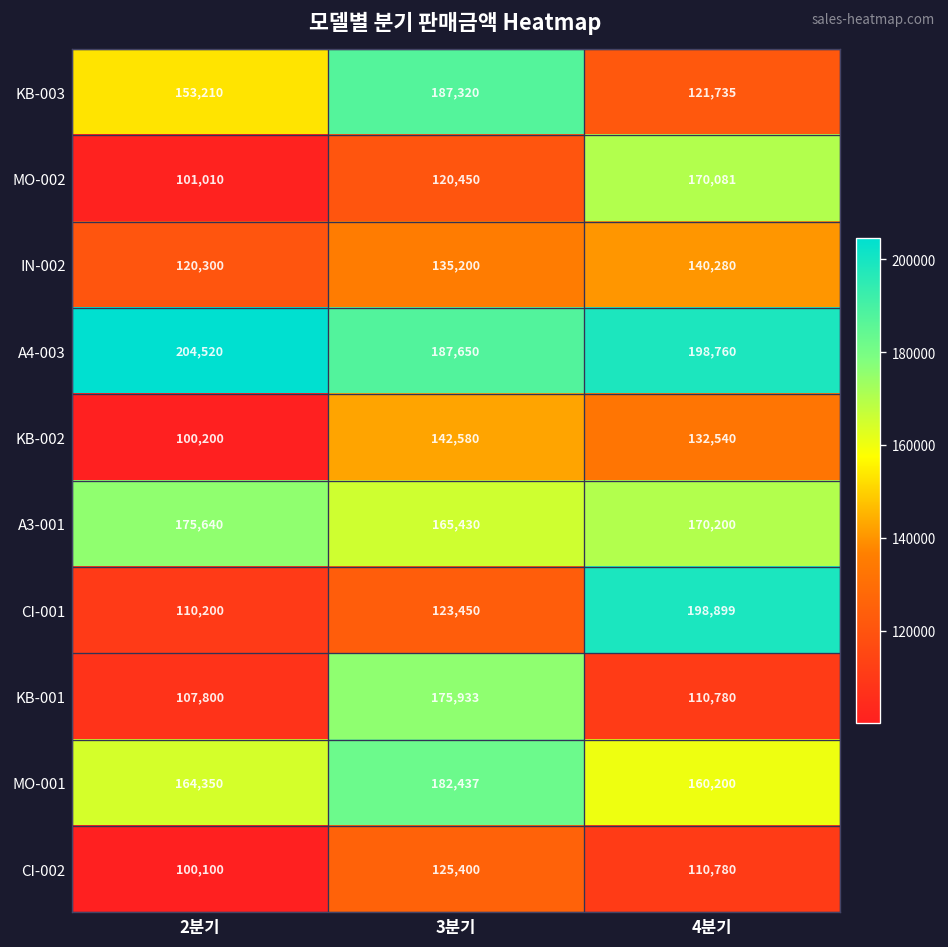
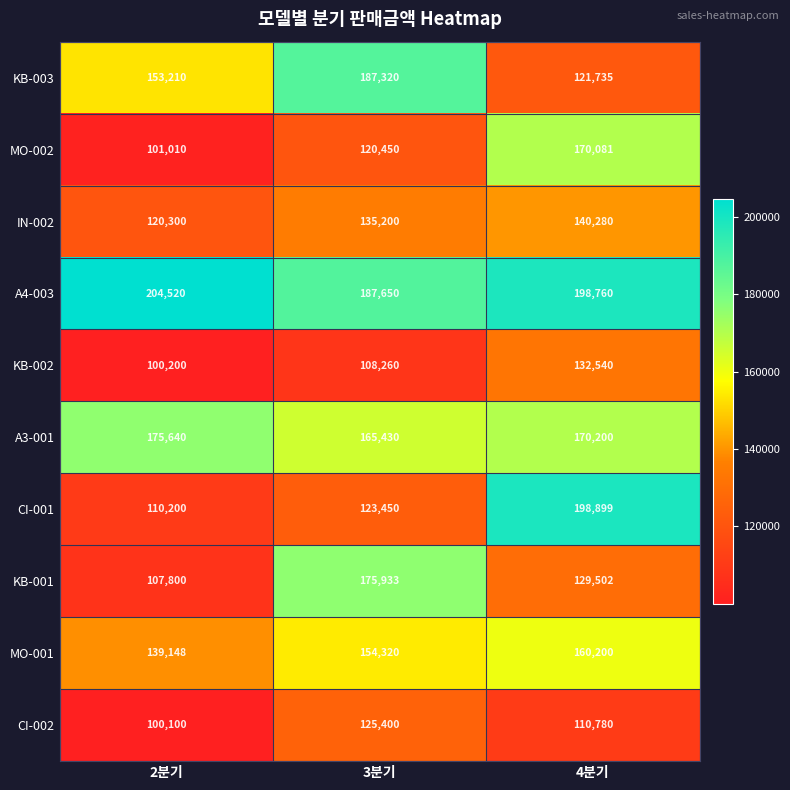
  {
    "KB-003": {
      "2분기": "153,210",
      "3분기": "187,320",
      "4분기": "121,735"
    },
    "MO-002": {
      "2분기": "101,010",
      "3분기": "120,450",
      "4분기": "170,081"
    },
    "IN-002": {
      "2분기": "120,300",
      "3분기": "135,200",
      "4분기": "140,280"
    },
    "A4-003": {
      "2분기": "204,520",
      "3분기": "187,650",
      "4분기": "198,760"
    },
    "KB-002": {
      "2분기": "100,200",
-     "3분기": "142,580",
+     "3분기": "108,260",
      "4분기": "132,540"
    },
    "A3-001": {
      "2분기": "175,640",
      "3분기": "165,430",
      "4분기": "170,200"
    },
    "CI-001": {
      "2분기": "110,200",
      "3분기": "123,450",
      "4분기": "198,899"
    },
    "KB-001": {
      "2분기": "107,800",
      "3분기": "175,933",
-     "4분기": "110,780"
+     "4분기": "129,502"
    },
    "MO-001": {
-     "2분기": "164,350",
-     "3분기": "182,437",
+     "2분기": "139,148",
+     "3분기": "154,320",
      "4분기": "160,200"
    },
    "CI-002": {
      "2분기": "100,100",
      "3분기": "125,400",
      "4분기": "110,780"
    }
  }
